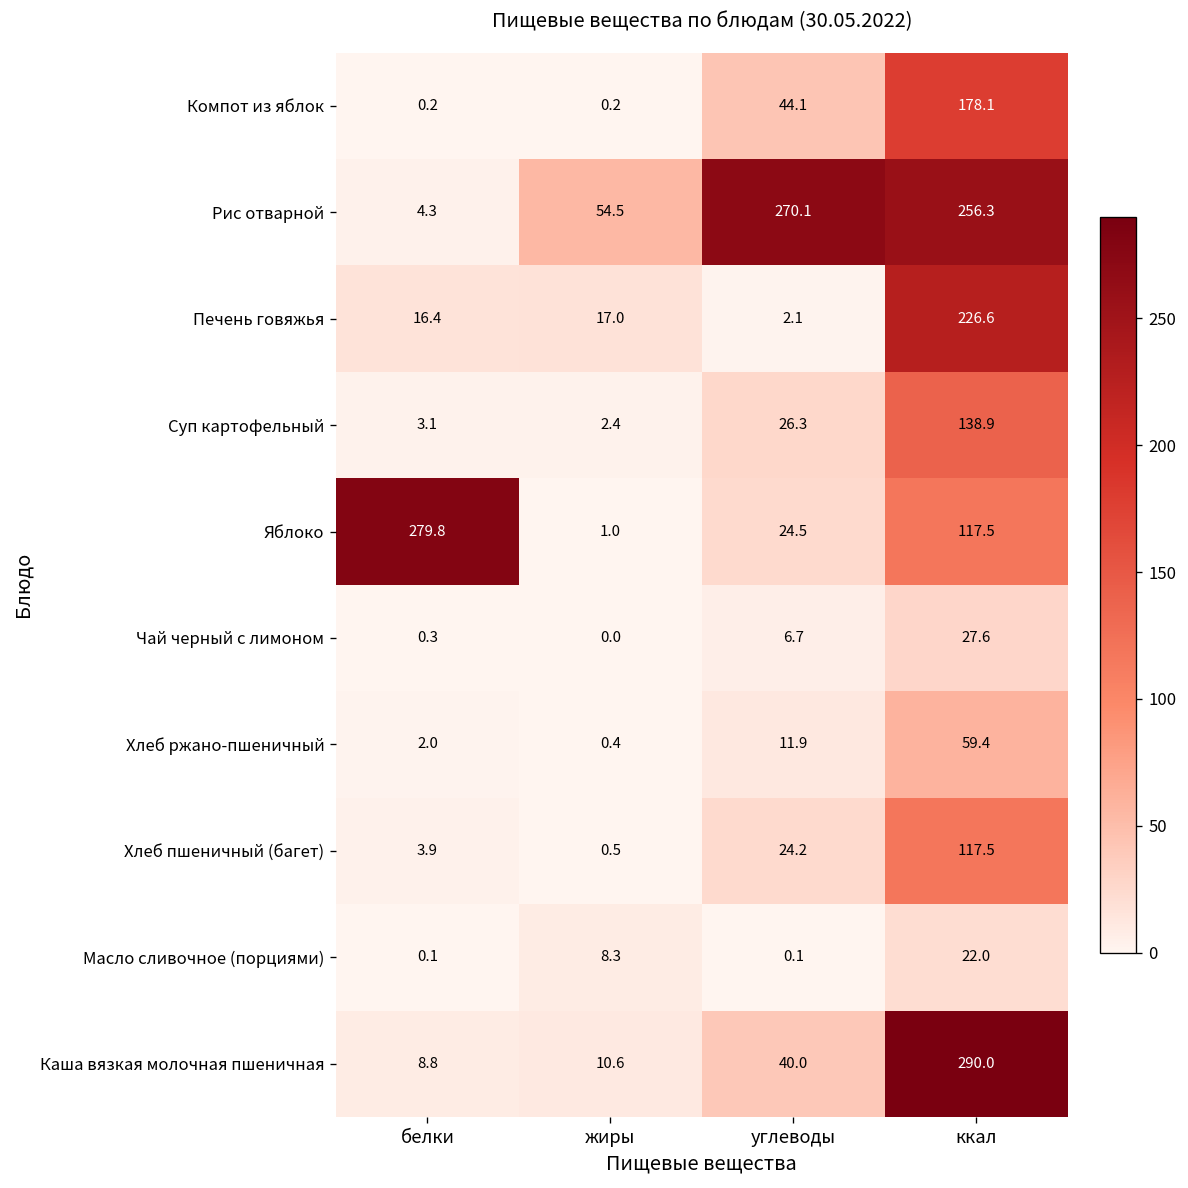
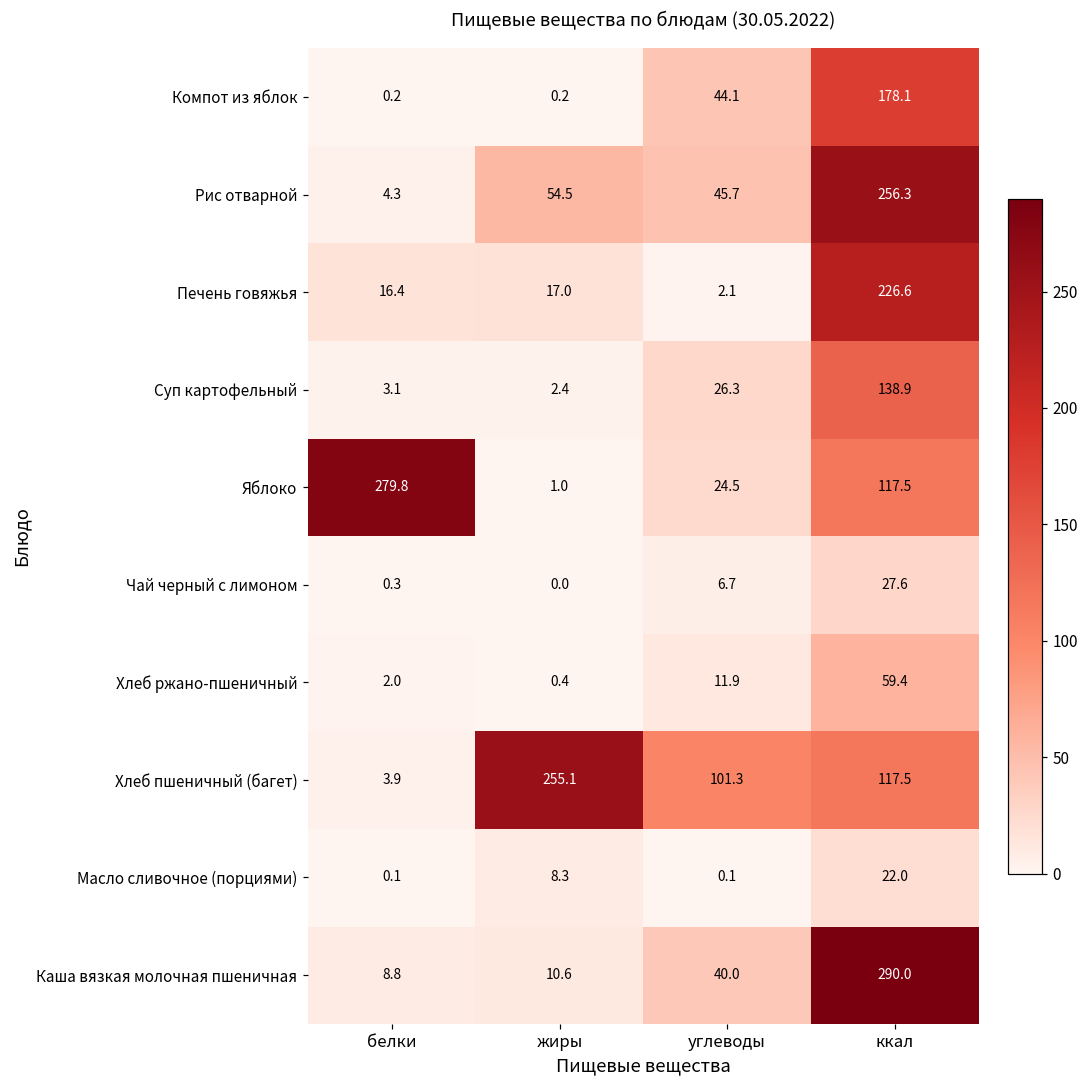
  {
    "Компот из яблок": {
      "белки": 0.2,
      "жиры": 0.2,
      "углеводы": 44.1,
      "ккал": 178.1
    },
    "Рис отварной": {
      "белки": 4.3,
      "жиры": 54.5,
-     "углеводы": 270.1,
+     "углеводы": 45.7,
      "ккал": 256.3
    },
    "Печень говяжья": {
      "белки": 16.4,
      "жиры": 17.0,
      "углеводы": 2.1,
      "ккал": 226.6
    },
    "Суп картофельный": {
      "белки": 3.1,
      "жиры": 2.4,
      "углеводы": 26.3,
      "ккал": 138.9
    },
    "Яблоко": {
      "белки": 279.8,
      "жиры": 1.0,
      "углеводы": 24.5,
      "ккал": 117.5
    },
    "Чай черный с лимоном": {
      "белки": 0.3,
      "жиры": 0.0,
      "углеводы": 6.7,
      "ккал": 27.6
    },
    "Хлеб ржано-пшеничный": {
      "белки": 2.0,
      "жиры": 0.4,
      "углеводы": 11.9,
      "ккал": 59.4
    },
    "Хлеб пшеничный (багет)": {
      "белки": 3.9,
-     "жиры": 0.5,
-     "углеводы": 24.2,
+     "жиры": 255.1,
+     "углеводы": 101.3,
      "ккал": 117.5
    },
    "Масло сливочное (порциями)": {
      "белки": 0.1,
      "жиры": 8.3,
      "углеводы": 0.1,
      "ккал": 22.0
    },
    "Каша вязкая молочная пшеничная": {
      "белки": 8.8,
      "жиры": 10.6,
      "углеводы": 40.0,
      "ккал": 290.0
    }
  }
